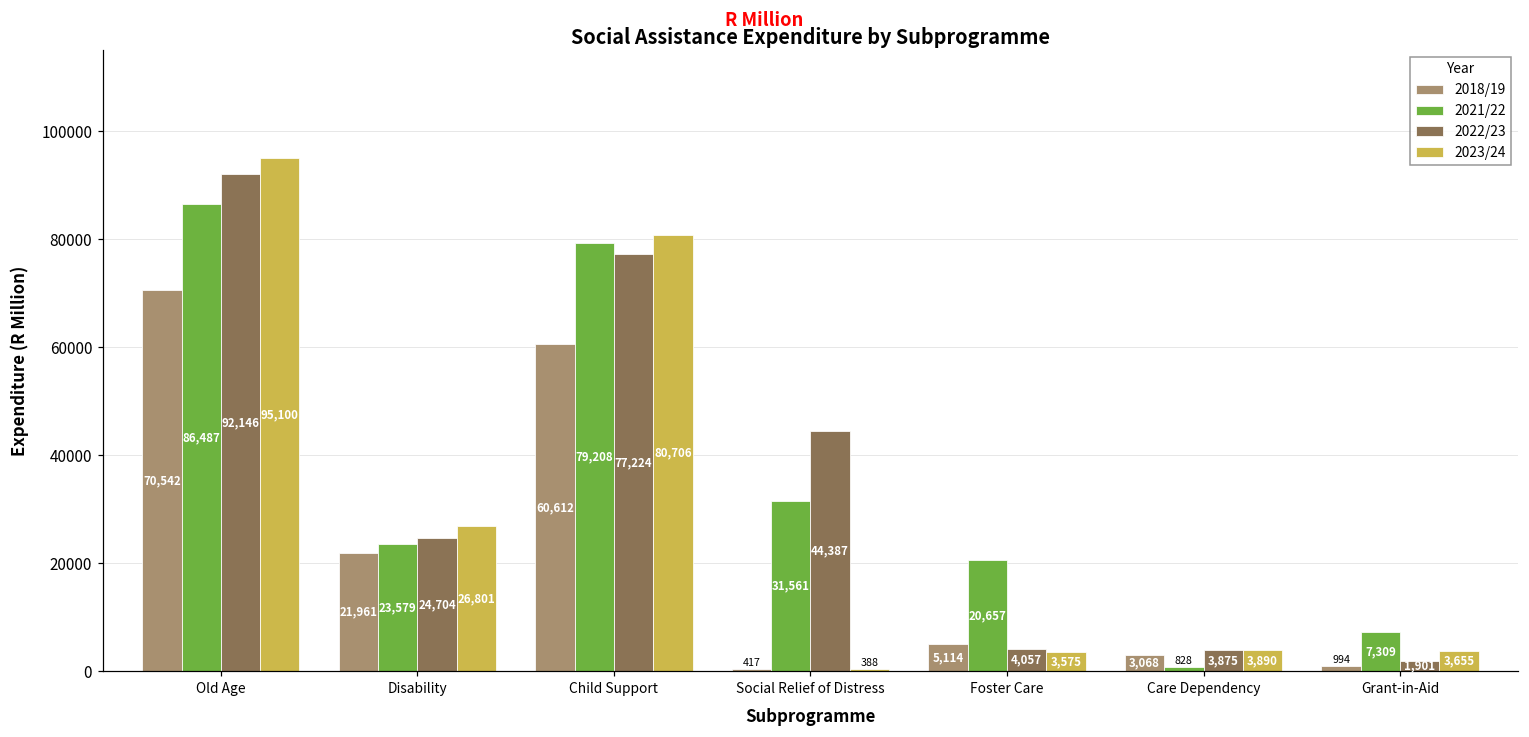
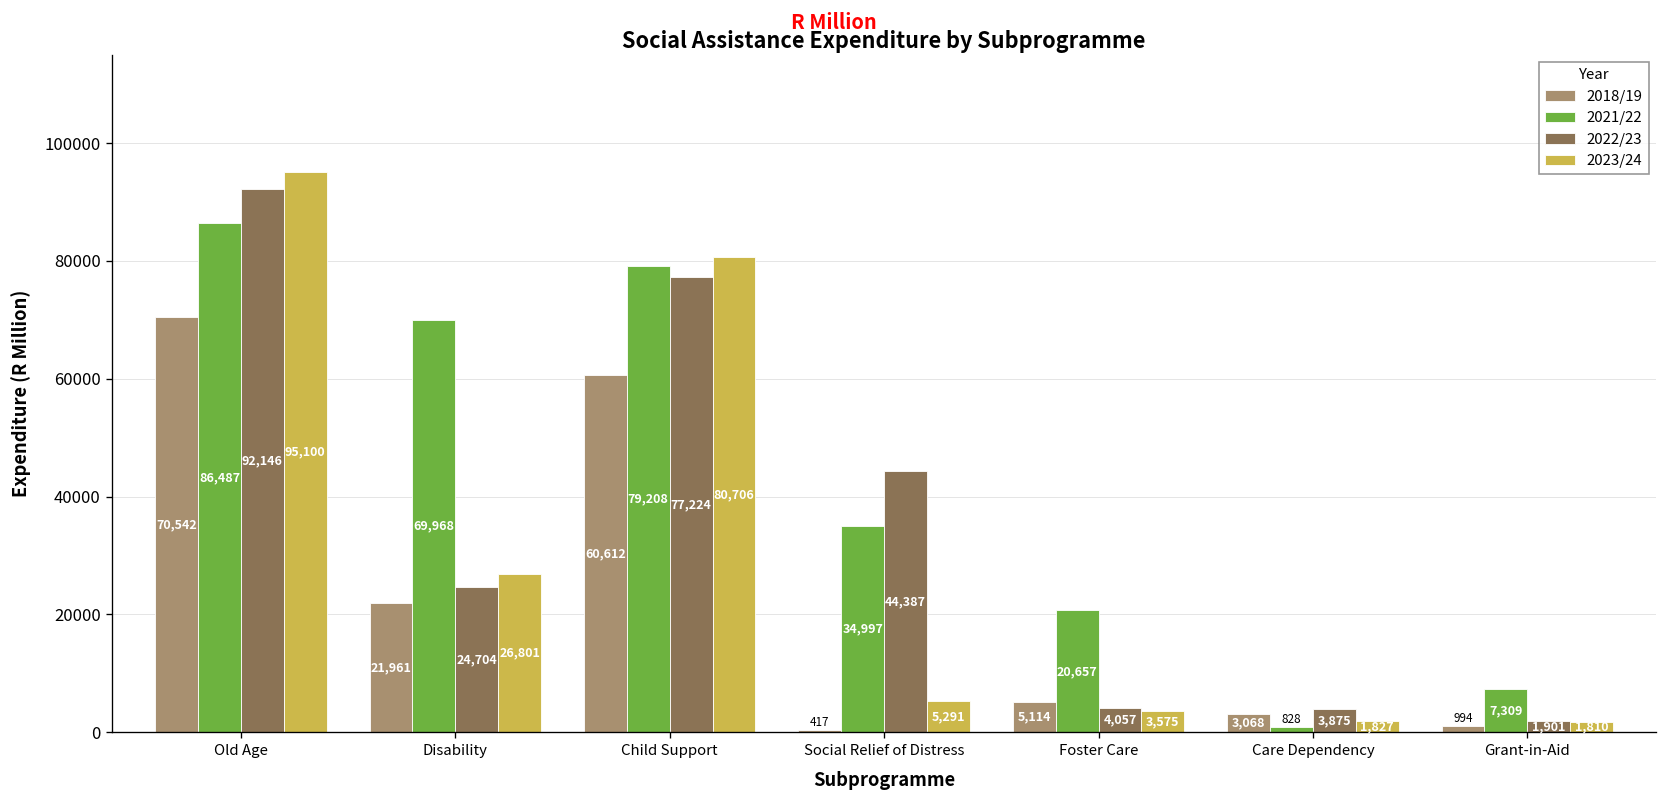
  {
    "2021/22": {
      "Old Age": "86,487",
-     "Disability": "23,579",
+     "Disability": "69,968",
      "Child Support": "79,208",
-     "Social Relief of Distress": "31,561",
+     "Social Relief of Distress": "34,997",
      "Foster Care": "20,657",
      "Care Dependency": "828",
      "Grant-in-Aid": "7,309"
    },
    "2023/24": {
      "Old Age": "95,100",
      "Disability": "26,801",
      "Child Support": "80,706",
-     "Social Relief of Distress": "388",
+     "Social Relief of Distress": "5,291",
      "Foster Care": "3,575",
-     "Care Dependency": "3,890",
-     "Grant-in-Aid": "3,655"
+     "Care Dependency": "1,827",
+     "Grant-in-Aid": "1,810"
    }
  }
